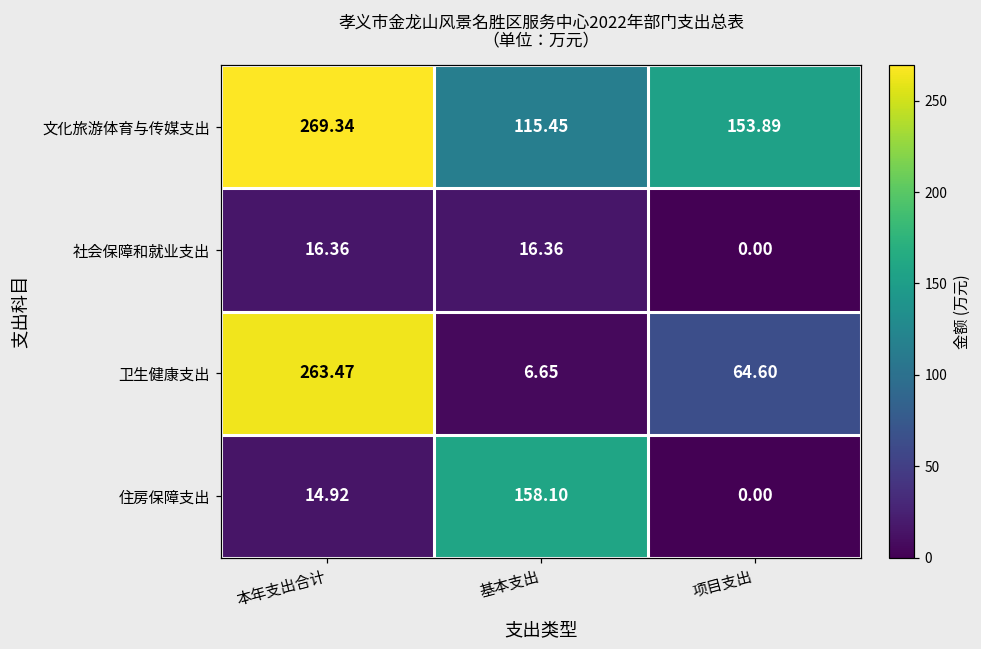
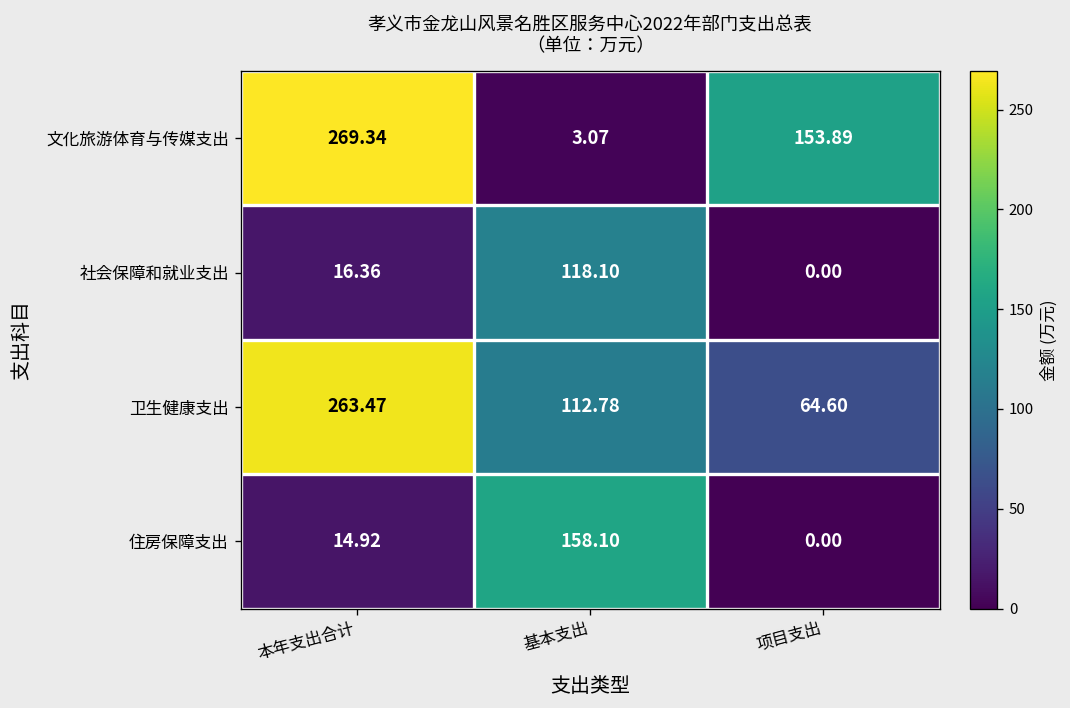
  {
    "文化旅游体育与传媒支出": {
      "本年支出合计": 269.34,
-     "基本支出": 115.45,
+     "基本支出": 3.07,
      "项目支出": 153.89
    },
    "社会保障和就业支出": {
      "本年支出合计": 16.36,
-     "基本支出": 16.36,
+     "基本支出": 118.10,
      "项目支出": 0.00
    },
    "卫生健康支出": {
      "本年支出合计": 263.47,
-     "基本支出": 6.65,
+     "基本支出": 112.78,
      "项目支出": 64.60
    },
    "住房保障支出": {
      "本年支出合计": 14.92,
      "基本支出": 158.10,
      "项目支出": 0.00
    }
  }
